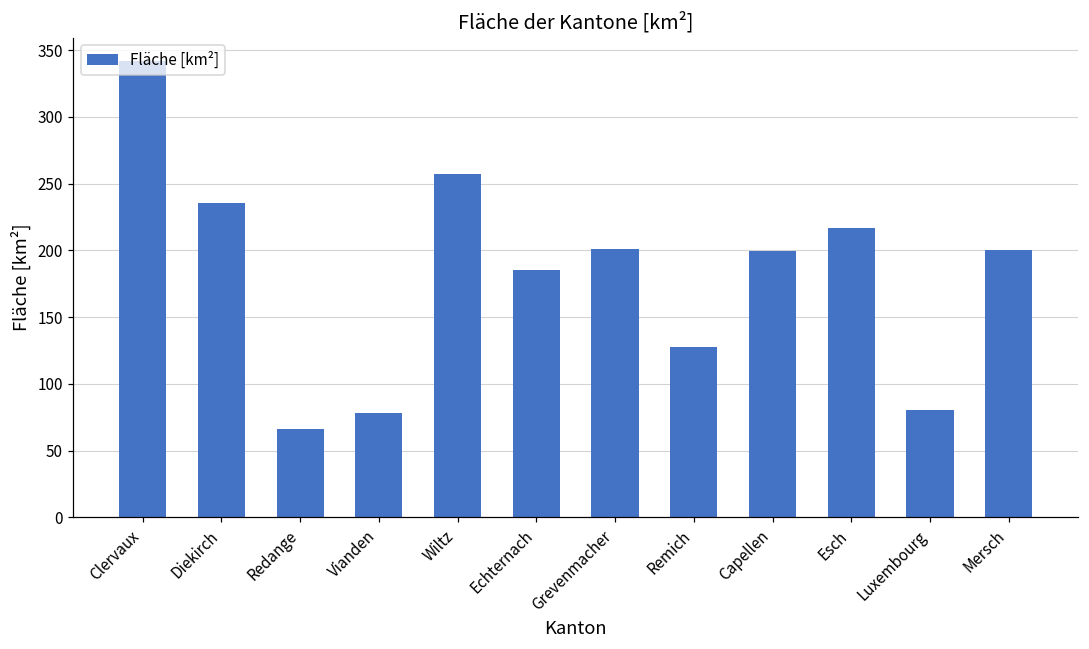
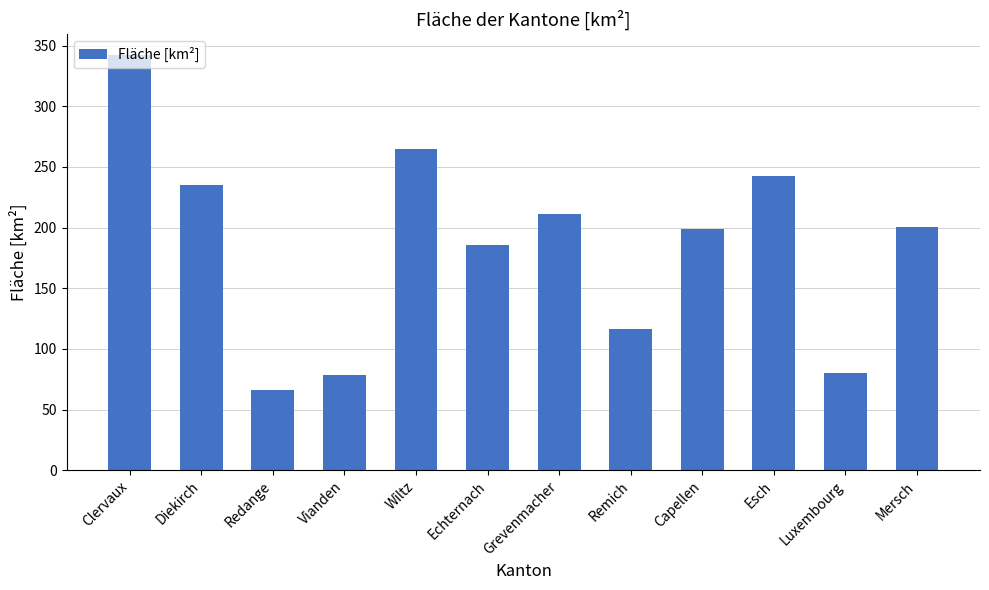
  {
    "Diekirch": 235,
    "Redange": 66,
    "Vianden": 79,
-   "Wiltz": 258,
+   "Wiltz": 265,
    "Echternach": 186,
-   "Grevenmacher": 201,
-   "Remich": 128,
+   "Grevenmacher": 211,
+   "Remich": 117,
    "Capellen": 199,
-   "Esch": 216,
+   "Esch": 243,
    "Luxembourg": 80,
    "Mersch": 201
  }
